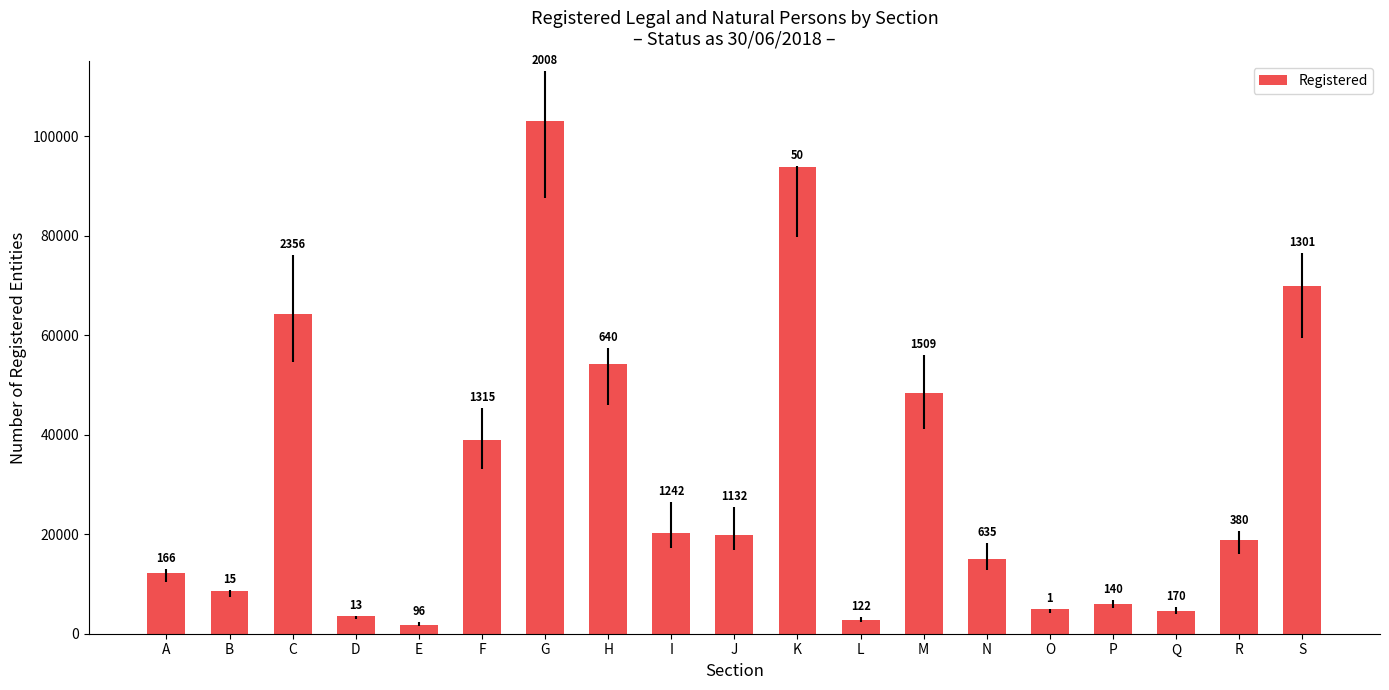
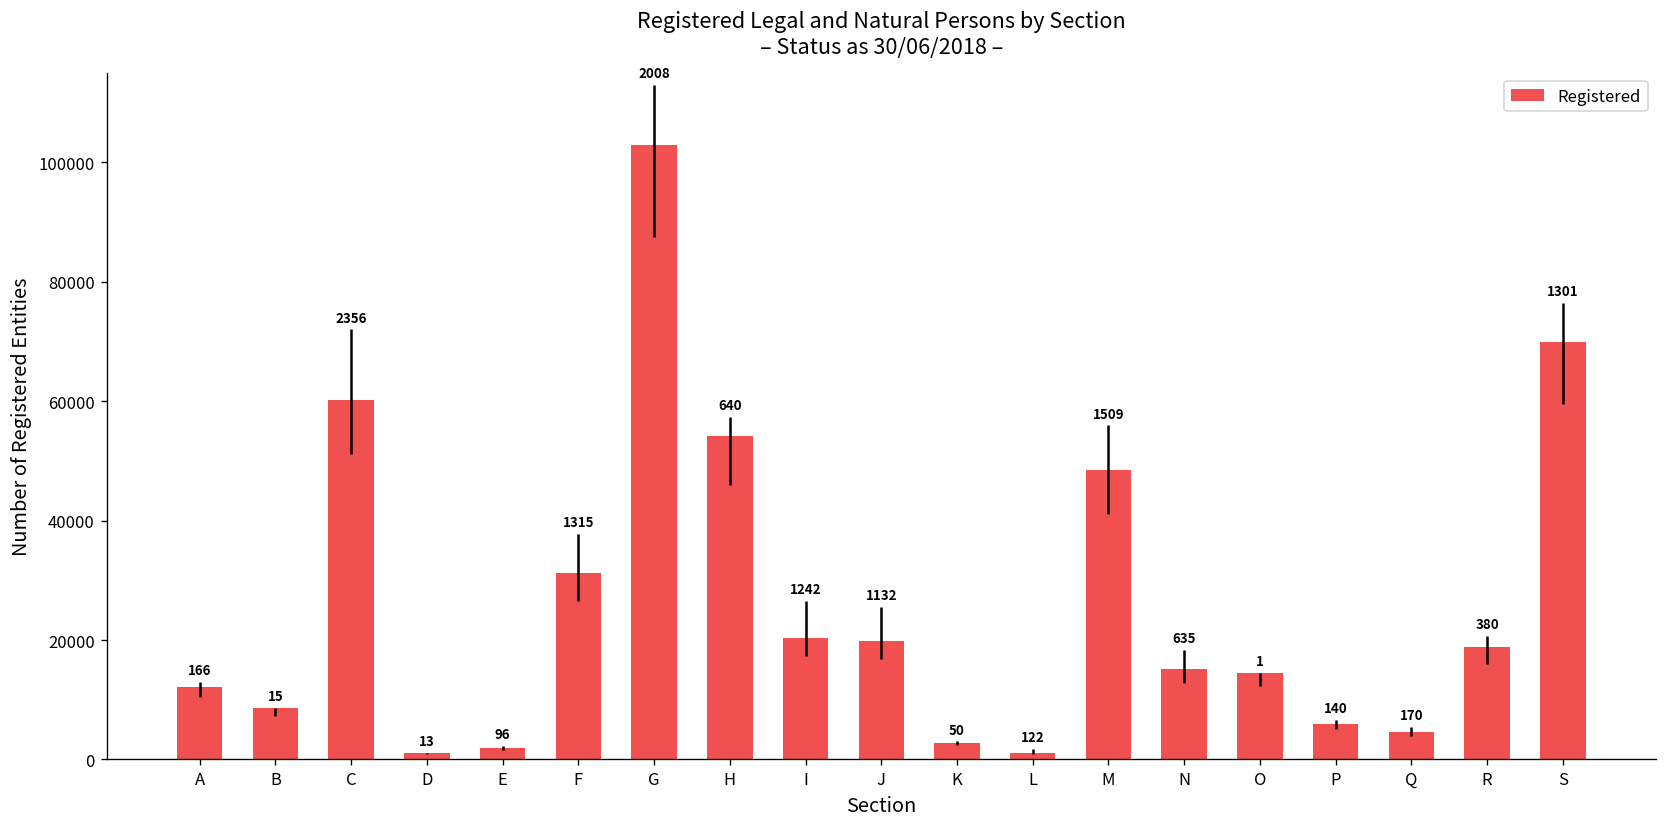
  {
-   "C": 64000,
-   "D": 4000,
-   "F": 39000,
+   "C": 60000,
+   "D": 1000,
+   "F": 31000,
    "G": 103000,
    "I": 20000,
    "J": 20000,
-   "K": 94000,
-   "L": 3000,
+   "K": 3000,
+   "L": 1000,
    "M": 48000,
-   "O": 5000,
+   "O": 15000,
    "S": 70000
  }
